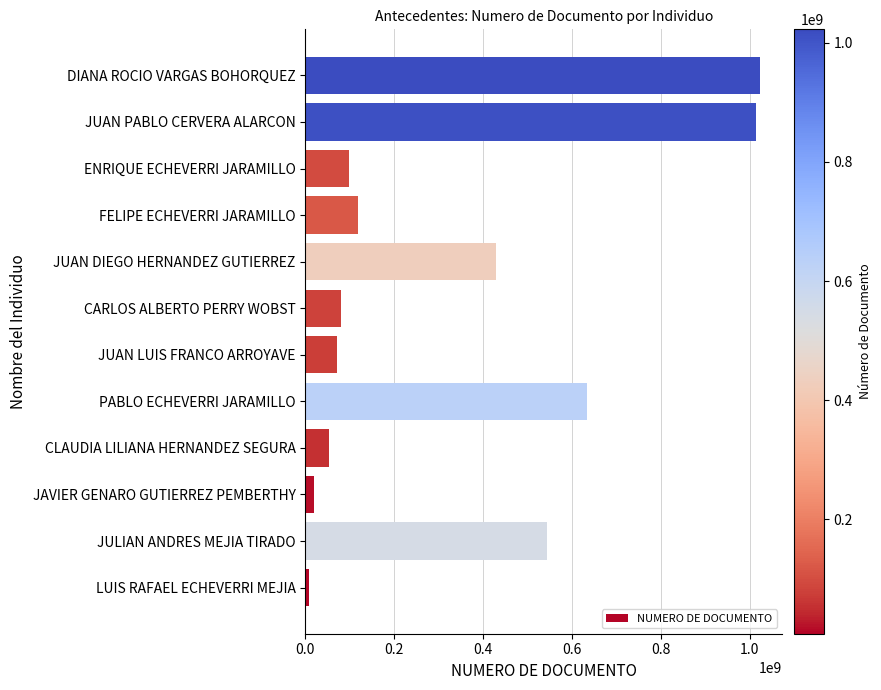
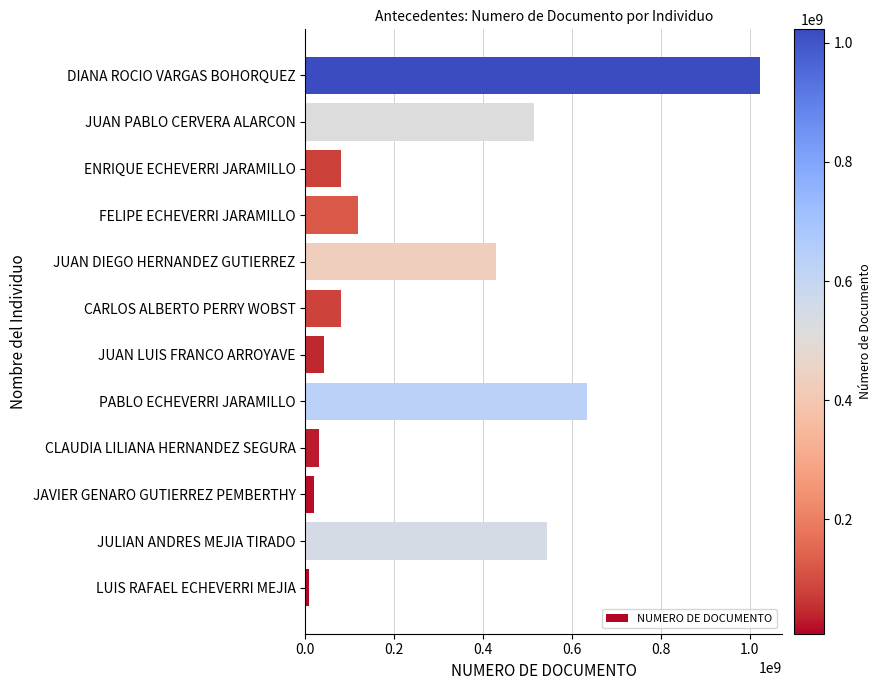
  {
    "DIANA ROCIO VARGAS BOHORQUEZ": 1020000000,
-   "JUAN PABLO CERVERA ALARCON": 1010000000,
-   "ENRIQUE ECHEVERRI JARAMILLO": 100000000,
+   "JUAN PABLO CERVERA ALARCON": 510000000,
+   "ENRIQUE ECHEVERRI JARAMILLO": 80000000,
    "FELIPE ECHEVERRI JARAMILLO": 120000000,
    "JUAN DIEGO HERNANDEZ GUTIERREZ": 430000000,
    "CARLOS ALBERTO PERRY WOBST": 80000000,
-   "JUAN LUIS FRANCO ARROYAVE": 70000000,
+   "JUAN LUIS FRANCO ARROYAVE": 40000000,
    "PABLO ECHEVERRI JARAMILLO": 630000000,
-   "CLAUDIA LILIANA HERNANDEZ SEGURA": 50000000,
+   "CLAUDIA LILIANA HERNANDEZ SEGURA": 30000000,
    "JAVIER GENARO GUTIERREZ PEMBERTHY": 20000000,
    "JULIAN ANDRES MEJIA TIRADO": 540000000,
    "LUIS RAFAEL ECHEVERRI MEJIA": 10000000
  }
